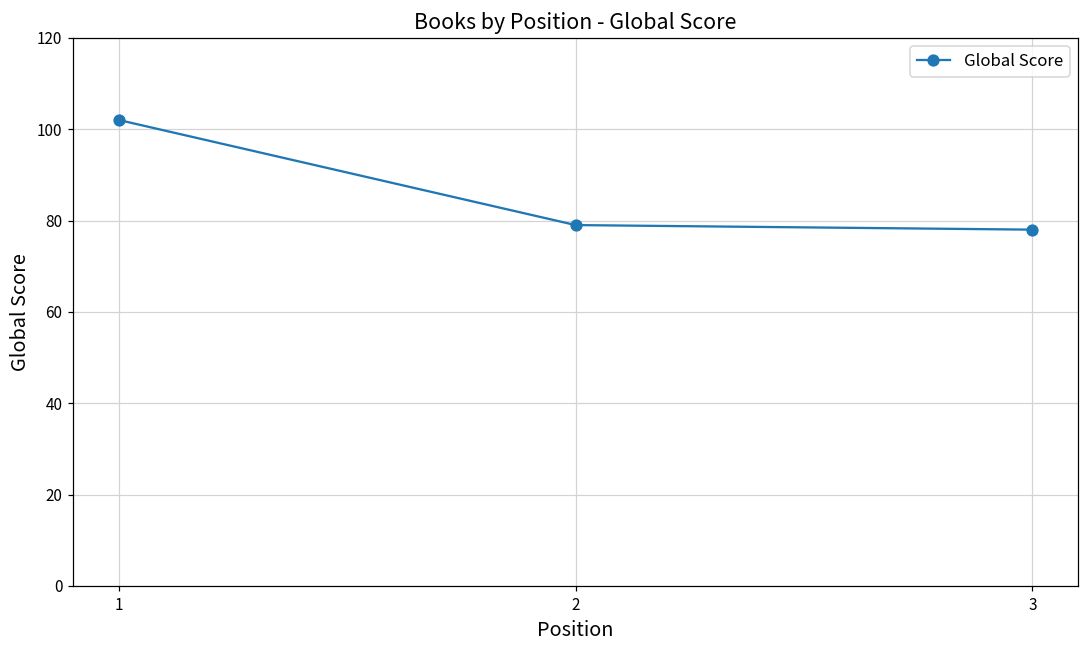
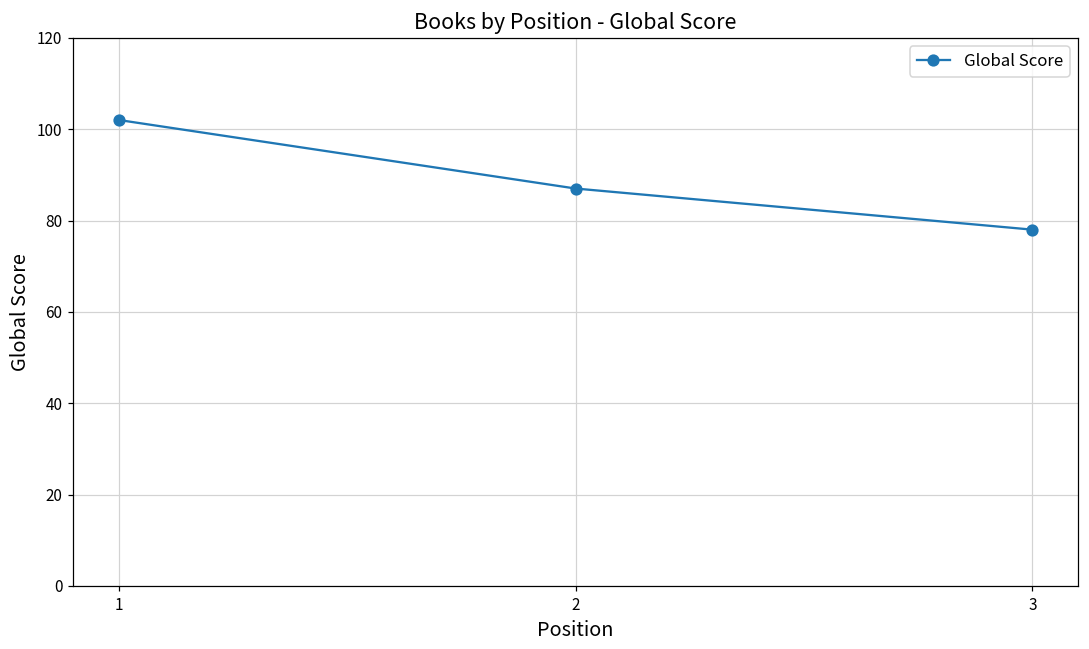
  {
    "1": 102,
-   "2": 79,
+   "2": 87,
    "3": 78
  }
